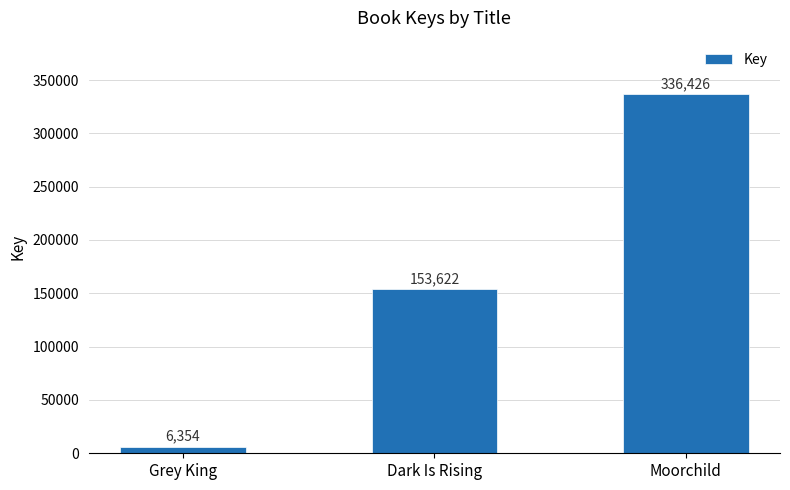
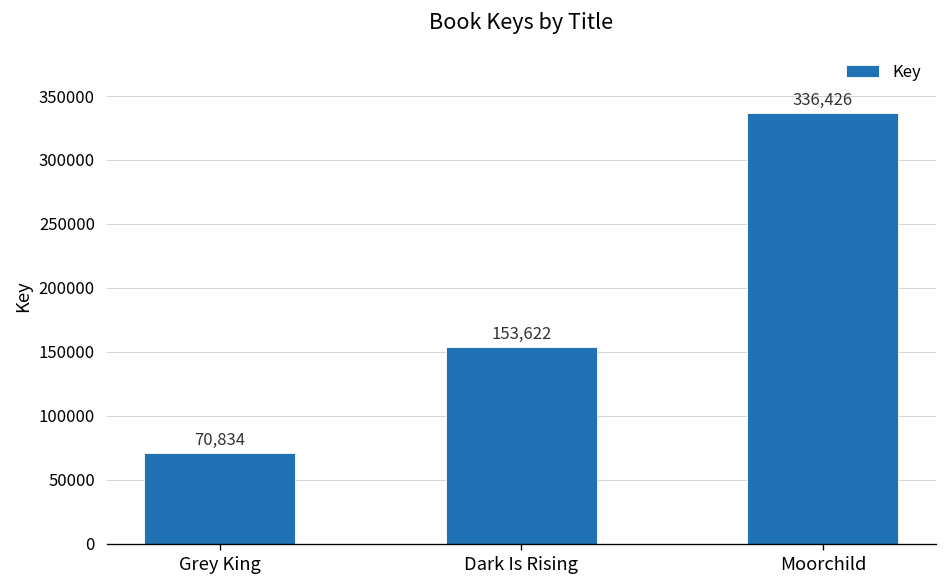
  {
-   "Grey King": "6,354",
+   "Grey King": "70,834",
    "Dark Is Rising": "153,622",
    "Moorchild": "336,426"
  }
